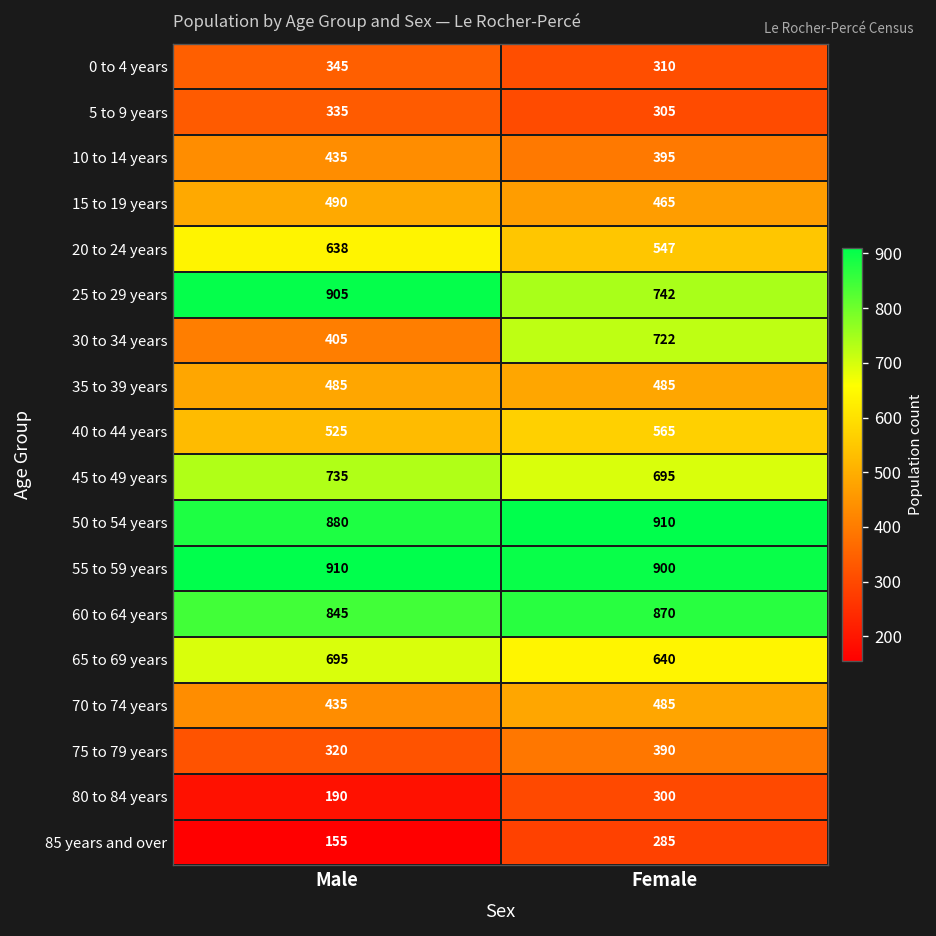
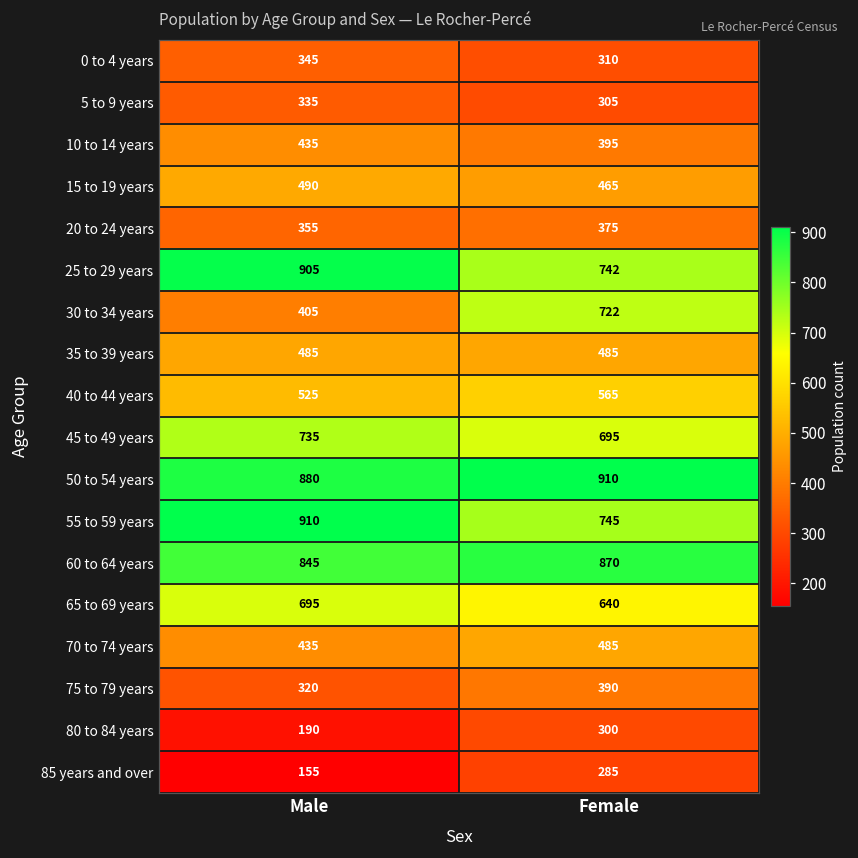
  {
    "0 to 4 years": {
      "Male": 345,
      "Female": 310
    },
    "5 to 9 years": {
      "Male": 335,
      "Female": 305
    },
    "10 to 14 years": {
      "Male": 435,
      "Female": 395
    },
    "15 to 19 years": {
      "Male": 490,
      "Female": 465
    },
    "20 to 24 years": {
-     "Male": 638,
-     "Female": 547
+     "Male": 355,
+     "Female": 375
    },
    "25 to 29 years": {
      "Male": 905,
      "Female": 742
    },
    "30 to 34 years": {
      "Male": 405,
      "Female": 722
    },
    "35 to 39 years": {
      "Male": 485,
      "Female": 485
    },
    "40 to 44 years": {
      "Male": 525,
      "Female": 565
    },
    "45 to 49 years": {
      "Male": 735,
      "Female": 695
    },
    "50 to 54 years": {
      "Male": 880,
      "Female": 910
    },
    "55 to 59 years": {
      "Male": 910,
-     "Female": 900
+     "Female": 745
    },
    "60 to 64 years": {
      "Male": 845,
      "Female": 870
    },
    "65 to 69 years": {
      "Male": 695,
      "Female": 640
    },
    "70 to 74 years": {
      "Male": 435,
      "Female": 485
    },
    "75 to 79 years": {
      "Male": 320,
      "Female": 390
    },
    "80 to 84 years": {
      "Male": 190,
      "Female": 300
    },
    "85 years and over": {
      "Male": 155,
      "Female": 285
    }
  }
